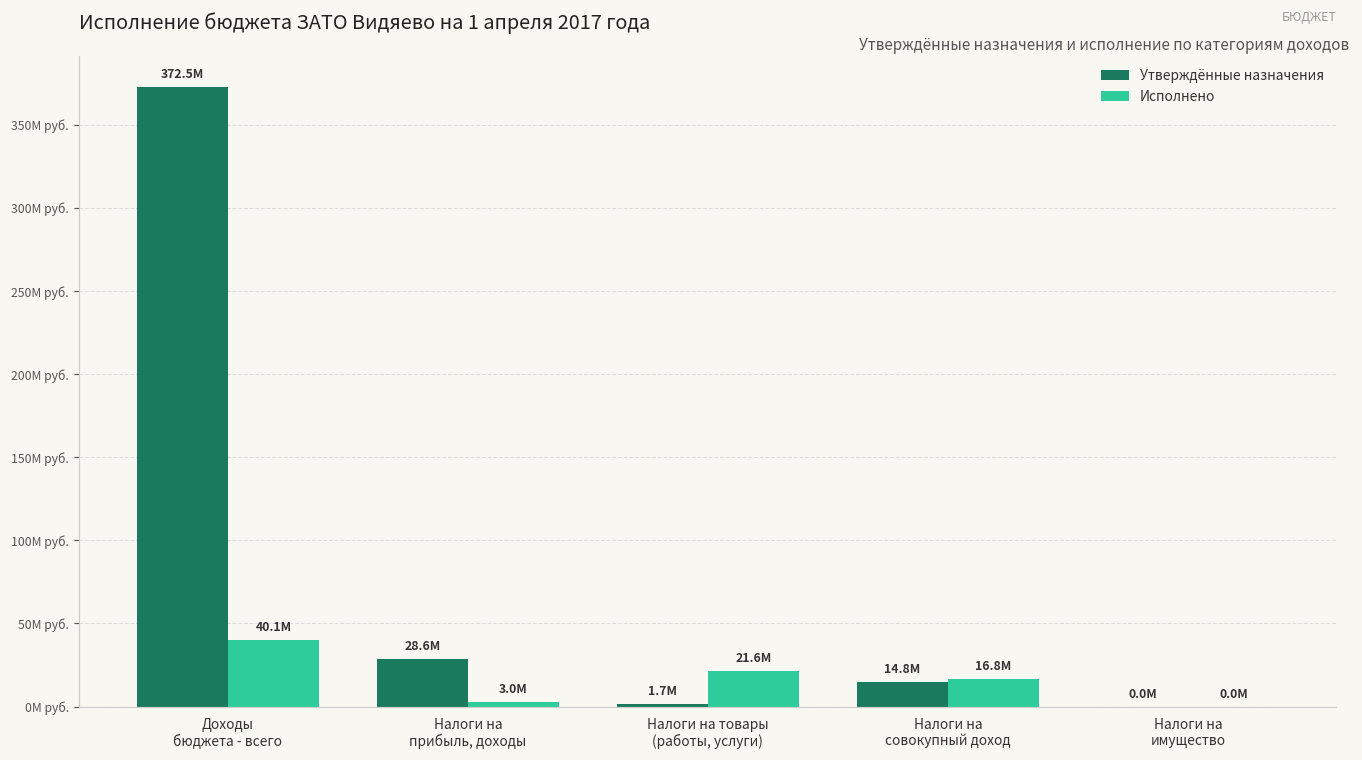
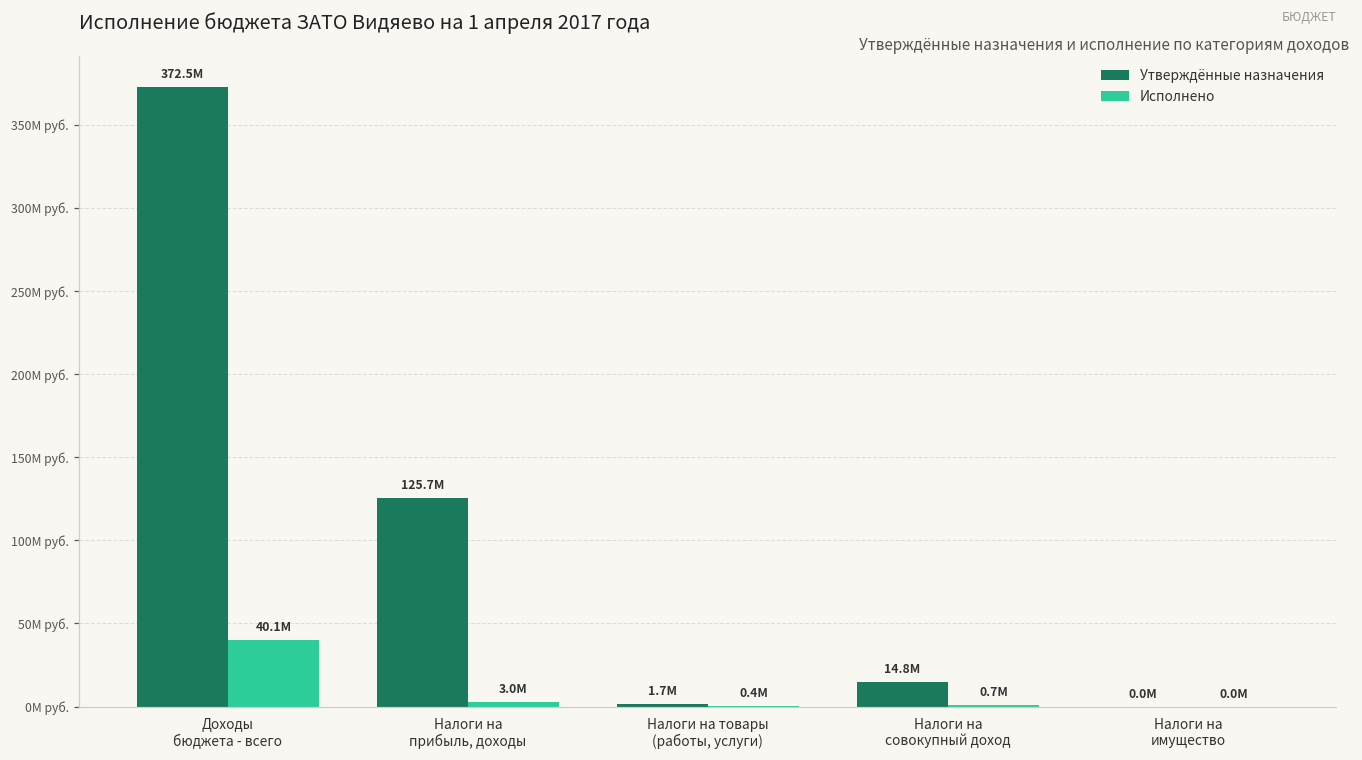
  {
    "Утверждённые назначения": {
      "Доходы бюджета - всего": "372.5M",
-     "Налоги на прибыль, доходы": "28.6M",
+     "Налоги на прибыль, доходы": "125.7M",
      "Налоги на товары (работы, услуги)": "1.7M",
      "Налоги на совокупный доход": "14.8M"
    },
    "Исполнено": {
      "Доходы бюджета - всего": "40.1M",
      "Налоги на прибыль, доходы": "3.0M",
-     "Налоги на товары (работы, услуги)": "21.6M",
-     "Налоги на совокупный доход": "16.8M"
+     "Налоги на товары (работы, услуги)": "0.4M",
+     "Налоги на совокупный доход": "0.7M"
    }
  }
